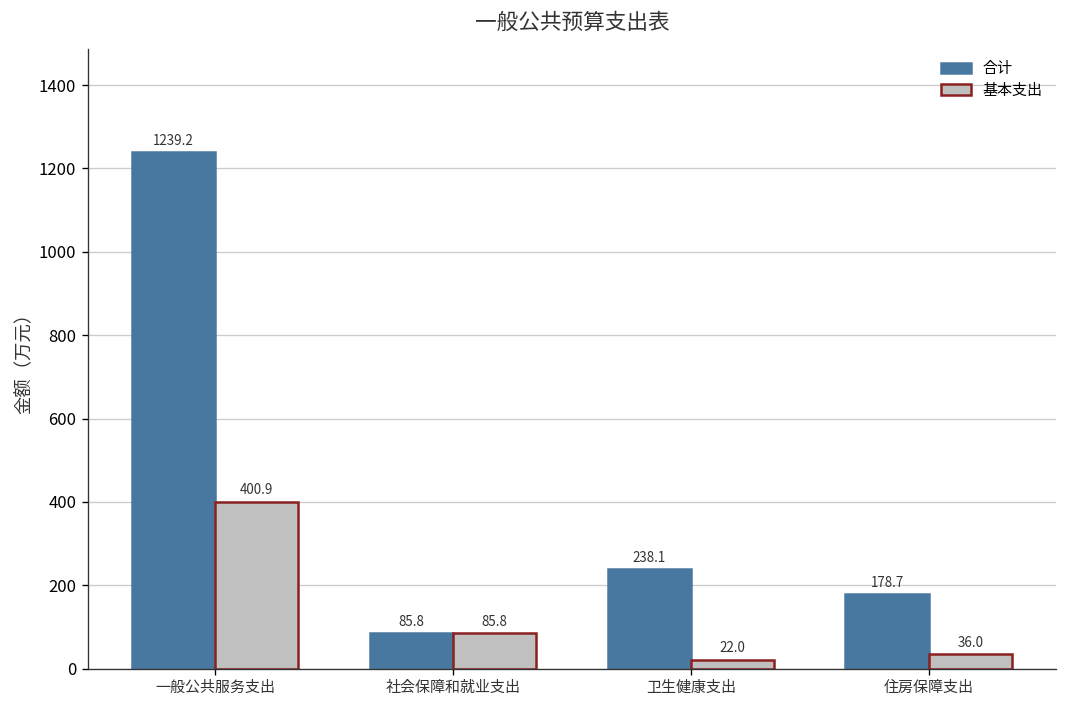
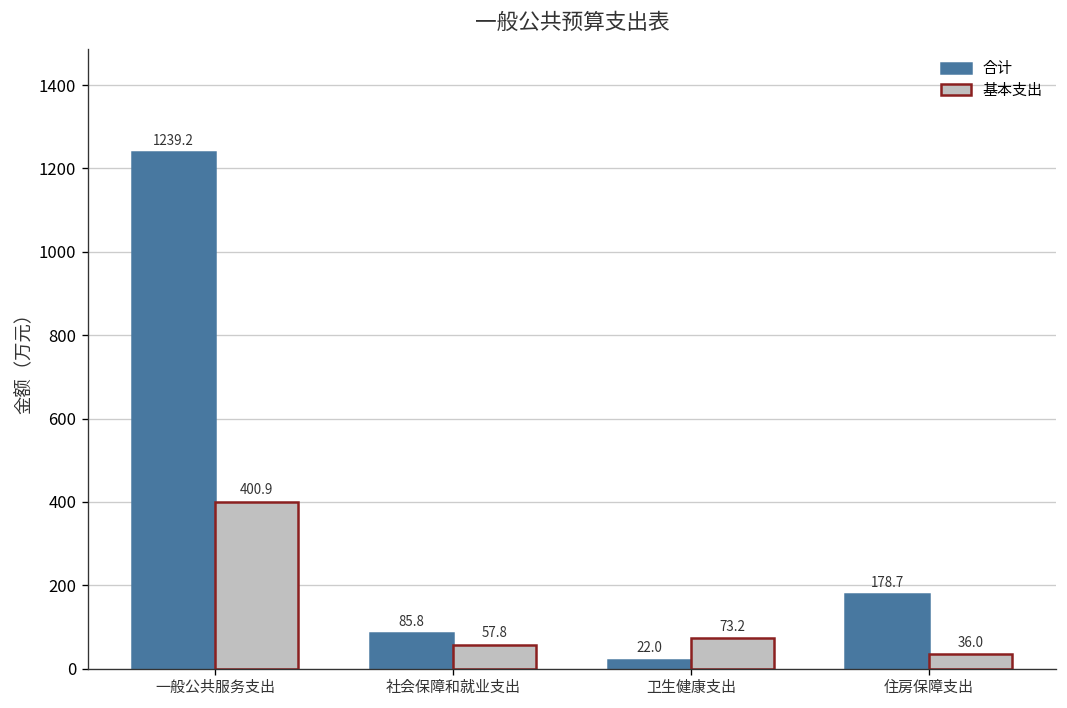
  {
    "合计": {
      "一般公共服务支出": 1239.2,
      "社会保障和就业支出": 85.8,
-     "卫生健康支出": 238.1,
+     "卫生健康支出": 22.0,
      "住房保障支出": 178.7
    },
    "基本支出": {
      "一般公共服务支出": 400.9,
-     "社会保障和就业支出": 85.8,
-     "卫生健康支出": 22.0,
+     "社会保障和就业支出": 57.8,
+     "卫生健康支出": 73.2,
      "住房保障支出": 36.0
    }
  }
